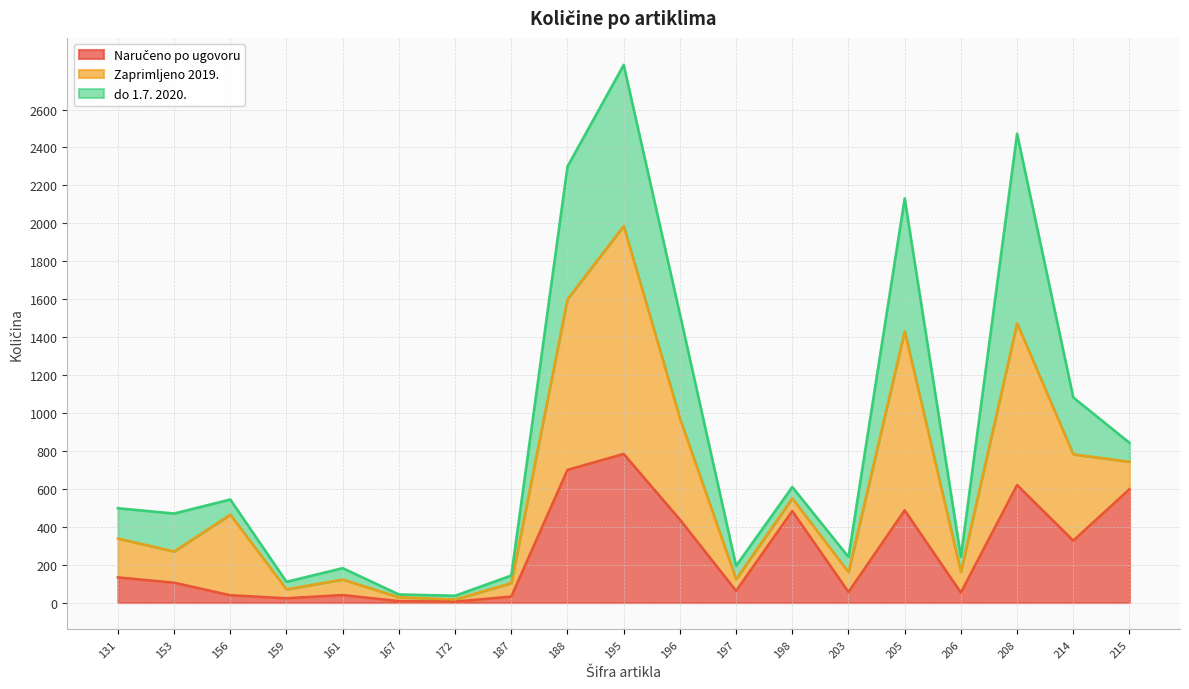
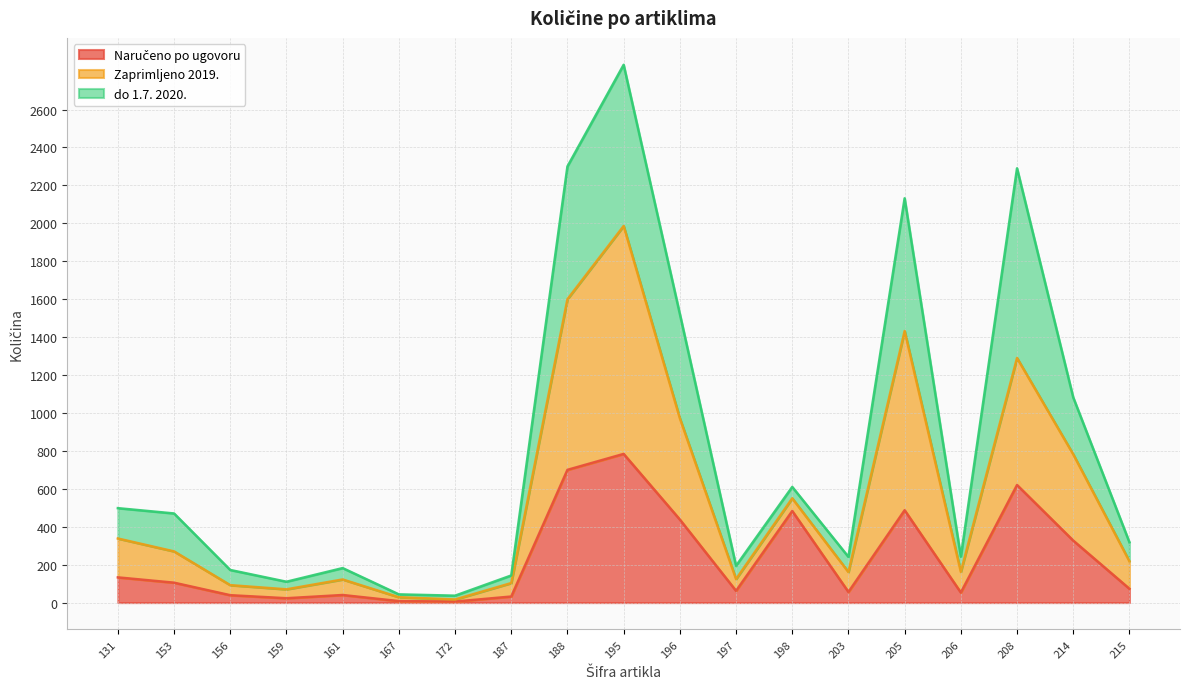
  {
    "Naručeno po ugovoru": {
      "131": 130,
      "153": 110,
      "156": 40,
      "159": 20,
      "161": 40,
      "167": 10,
      "187": 30,
      "188": 700,
      "195": 780,
      "196": 440,
      "197": 60,
      "198": 480,
      "203": 60,
      "205": 490,
      "206": 50,
      "208": 620,
      "214": 330,
-     "215": 600
+     "215": 70
    },
    "Zaprimljeno 2019.": {
      "131": 210,
      "153": 170,
-     "156": 430,
+     "156": 50,
      "159": 50,
      "161": 80,
      "167": 20,
      "187": 70,
      "188": 900,
      "195": 1200,
      "196": 530,
      "197": 60,
      "198": 70,
      "203": 110,
      "205": 950,
      "206": 110,
-     "208": 850,
+     "208": 670,
      "214": 460,
      "215": 150
    },
    "do 1.7. 2020.": {
      "131": 160,
      "153": 200,
      "156": 80,
      "159": 40,
      "161": 60,
      "167": 20,
      "172": 20,
      "187": 40,
      "188": 700,
      "195": 850,
      "196": 550,
      "197": 70,
      "198": 60,
      "203": 80,
      "205": 700,
      "206": 80,
      "208": 1000,
      "214": 300,
      "215": 100
    }
  }
